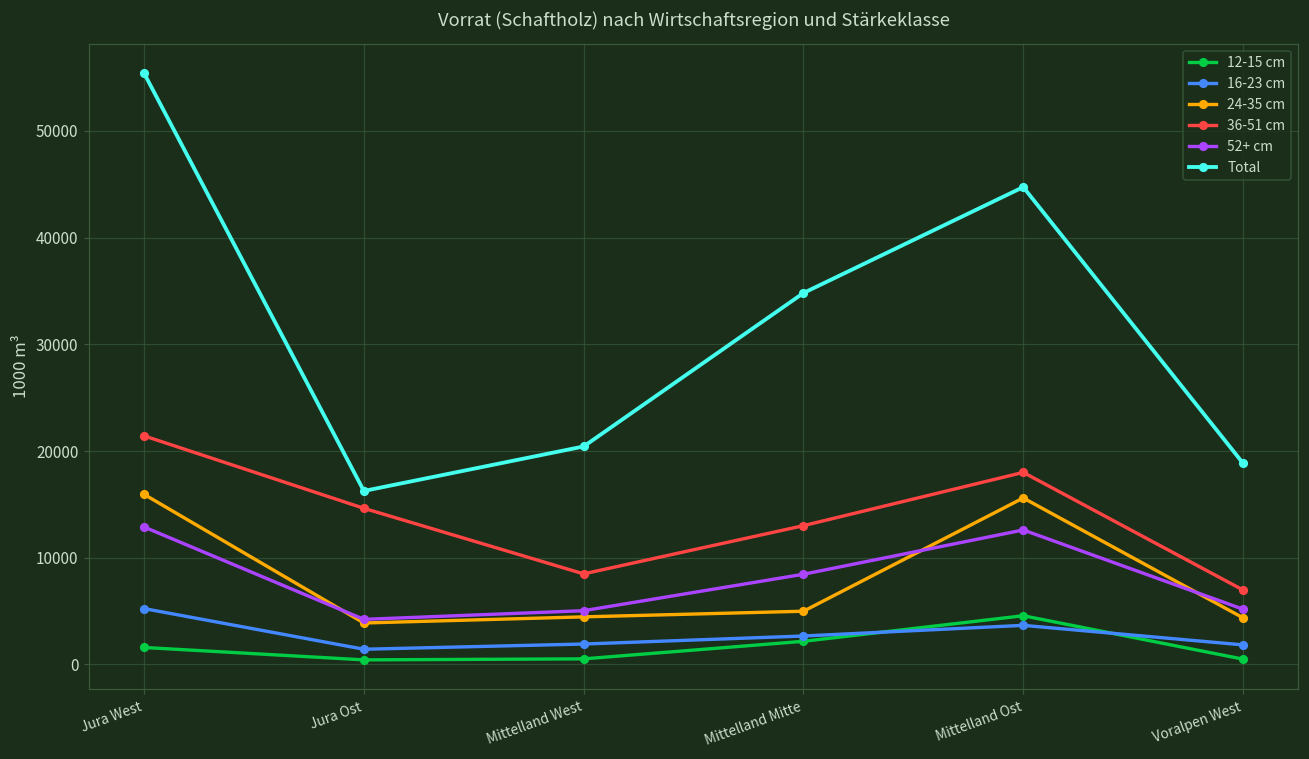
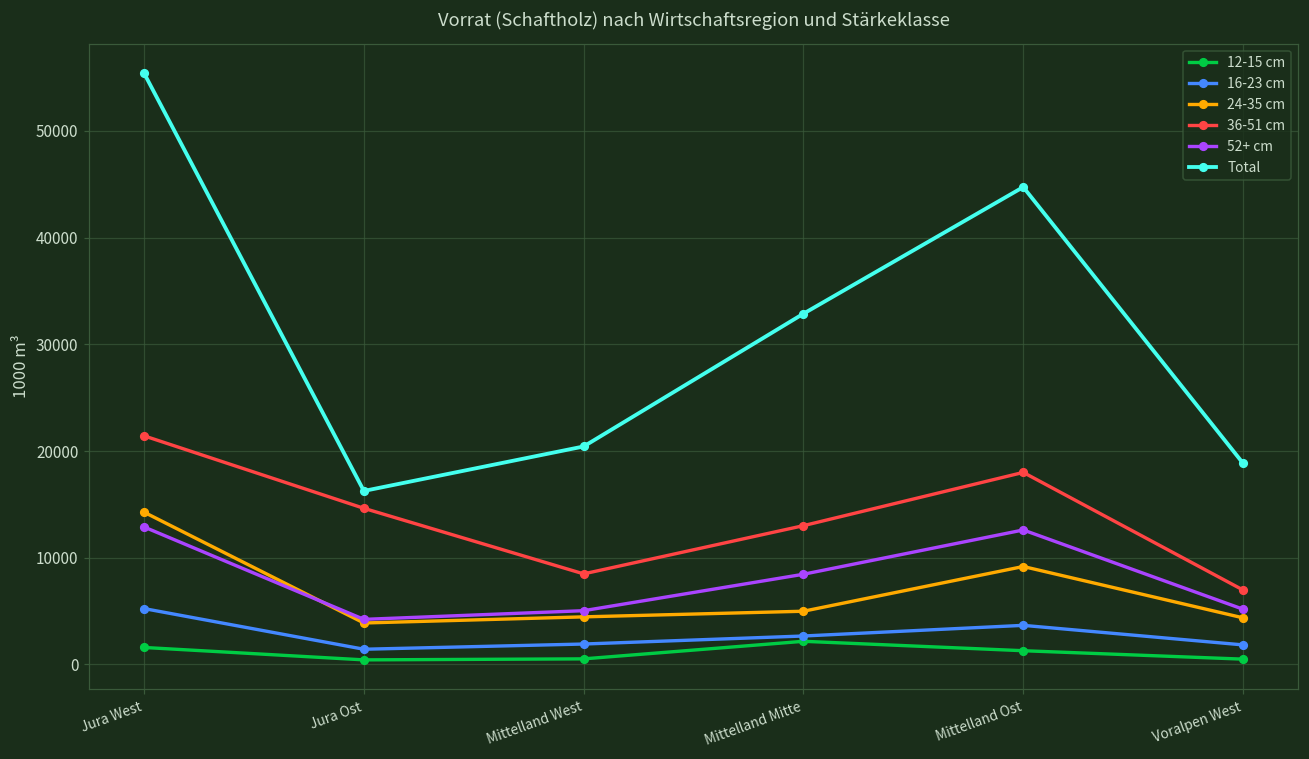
  {
    "12-15 cm": {
      "Jura West": 2000,
      "Jura Ost": 0,
      "Mittelland West": 1000,
      "Mittelland Mitte": 2000,
-     "Mittelland Ost": 5000,
+     "Mittelland Ost": 1000,
      "Voralpen West": 0
    },
    "16-23 cm": {
      "Jura West": 5000,
      "Jura Ost": 1000,
      "Mittelland West": 2000,
      "Mittelland Mitte": 3000,
      "Mittelland Ost": 4000,
      "Voralpen West": 2000
    },
    "24-35 cm": {
-     "Jura West": 16000,
+     "Jura West": 14000,
      "Jura Ost": 4000,
      "Mittelland West": 4000,
      "Mittelland Mitte": 5000,
-     "Mittelland Ost": 16000,
+     "Mittelland Ost": 9000,
      "Voralpen West": 4000
    },
    "36-51 cm": {
      "Jura West": 21000,
      "Jura Ost": 15000,
      "Mittelland West": 8000,
      "Mittelland Mitte": 13000,
      "Mittelland Ost": 18000,
      "Voralpen West": 7000
    },
    "52+ cm": {
      "Jura West": 13000,
      "Jura Ost": 4000,
      "Mittelland West": 5000,
      "Mittelland Mitte": 8000,
      "Mittelland Ost": 13000,
      "Voralpen West": 5000
    },
    "Total": {
      "Jura West": 55000,
      "Jura Ost": 16000,
      "Mittelland West": 20000,
-     "Mittelland Mitte": 35000,
+     "Mittelland Mitte": 33000,
      "Mittelland Ost": 45000,
      "Voralpen West": 19000
    }
  }
